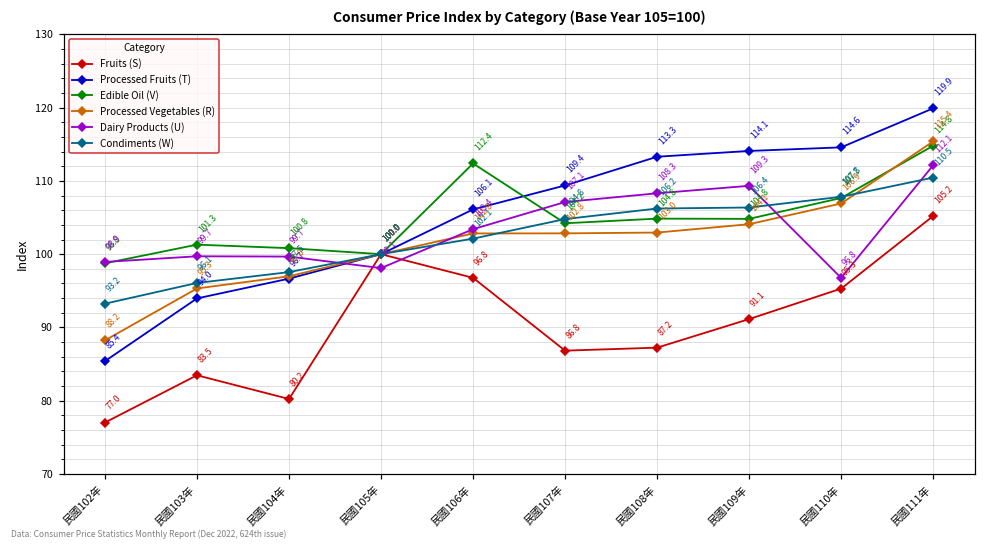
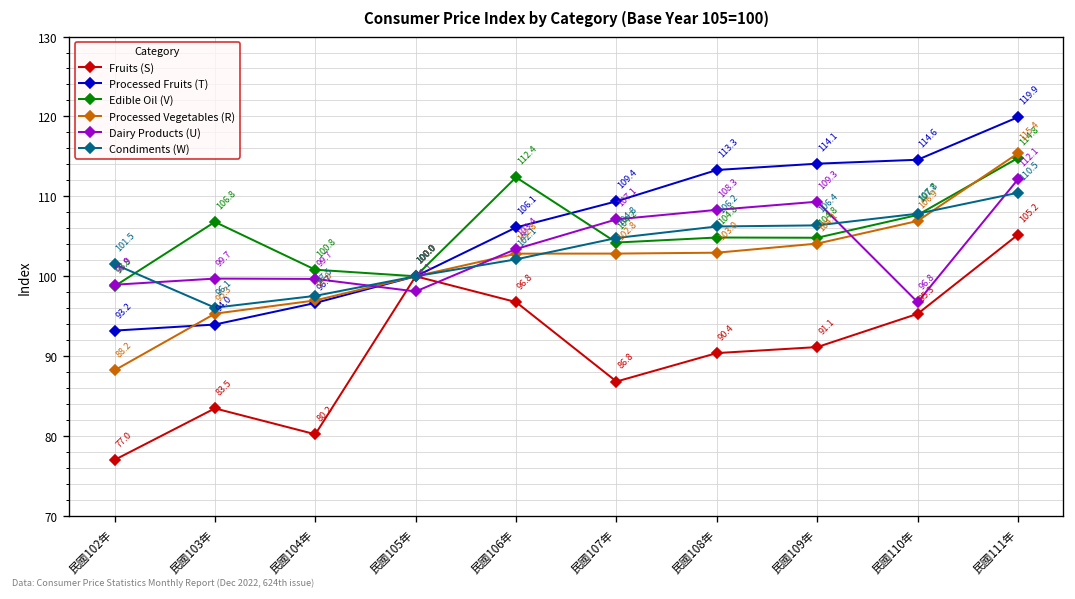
  {
    "Fruits (S)": {
      "民國102年": 77.0,
      "民國103年": 83.5,
      "民國104年": 80.2,
      "民國106年": 96.8,
      "民國107年": 86.8,
-     "民國108年": 87.2,
+     "民國108年": 90.4,
      "民國109年": 91.1,
      "民國111年": 105.2
    },
    "Processed Fruits (T)": {
-     "民國102年": 85.4,
+     "民國102年": 93.2,
      "民國106年": 106.1,
      "民國108年": 113.3,
      "民國109年": 114.1,
      "民國110年": 114.6,
      "民國111年": 119.9
    },
    "Edible Oil (V)": {
-     "民國103年": 101.3,
+     "民國103年": 106.8,
      "民國106年": 112.4
    },
    "Processed Vegetables (R)": {
      "民國102年": 88.2
    },
    "Dairy Products (U)": {
      "民國103年": 99.7,
      "民國109年": 109.3
    },
    "Condiments (W)": {
-     "民國102年": 93.2
+     "民國102年": 101.5
    }
  }
